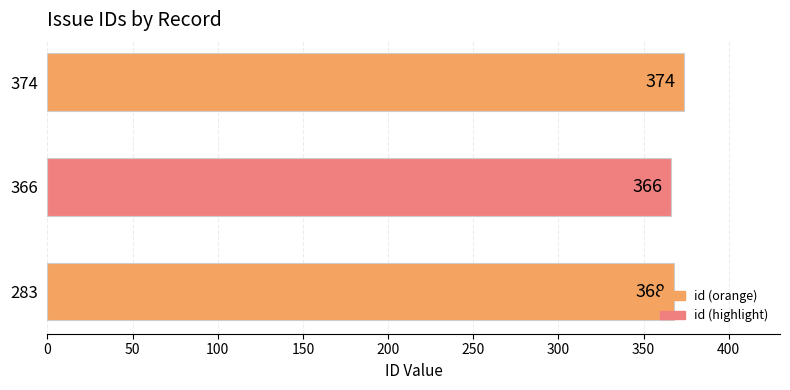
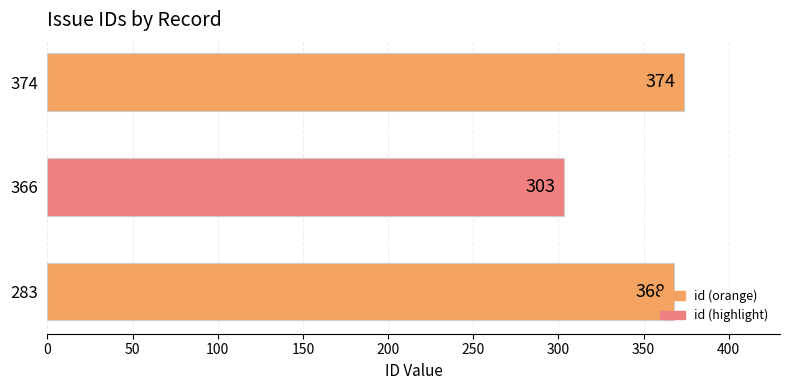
  {
    "374": 374,
-   "366": 366,
+   "366": 303,
    "283": 368
  }
